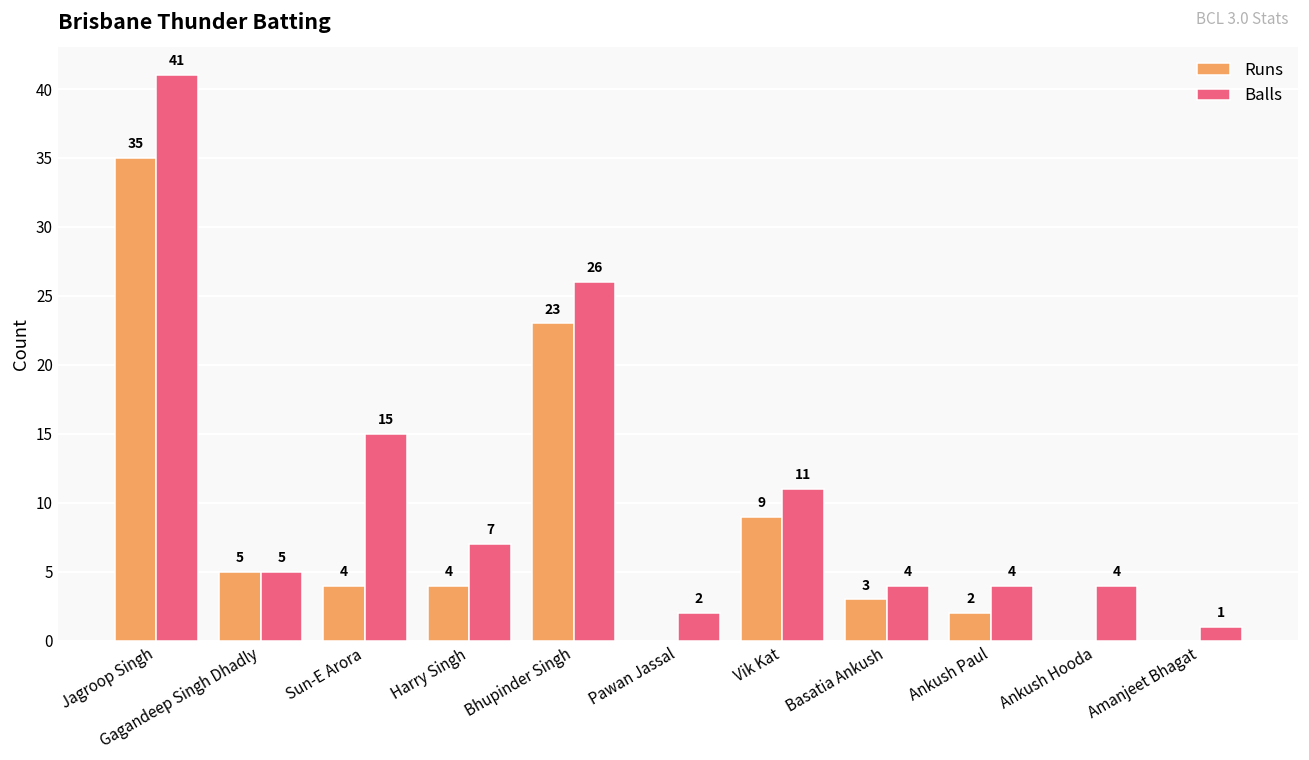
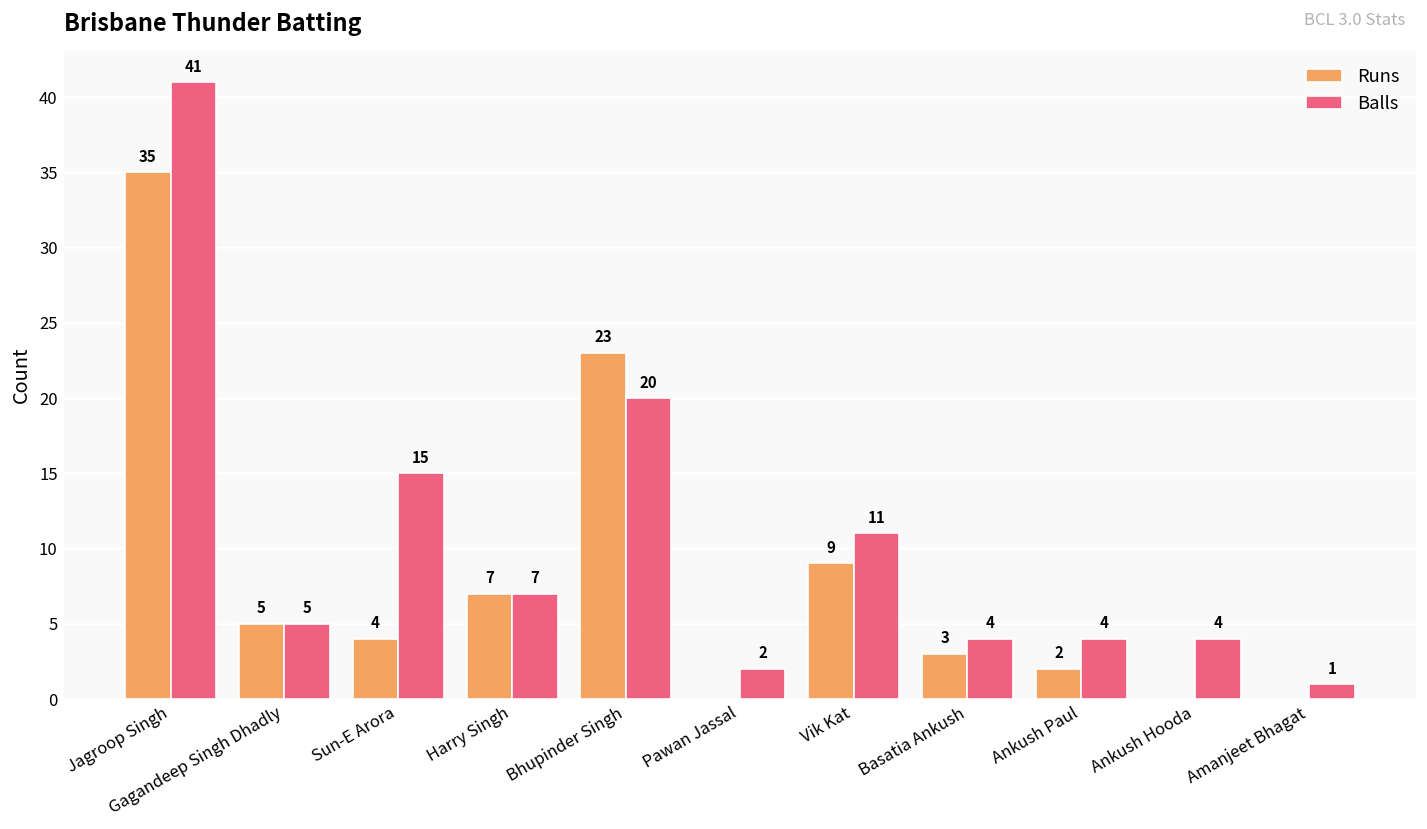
  {
    "Runs": {
      "Jagroop Singh": 35,
      "Gagandeep Singh Dhadly": 5,
      "Sun-E Arora": 4,
-     "Harry Singh": 4,
+     "Harry Singh": 7,
      "Bhupinder Singh": 23,
      "Vik Kat": 9,
      "Basatia Ankush": 3,
      "Ankush Paul": 2
    },
    "Balls": {
      "Jagroop Singh": 41,
      "Gagandeep Singh Dhadly": 5,
      "Sun-E Arora": 15,
      "Harry Singh": 7,
-     "Bhupinder Singh": 26,
+     "Bhupinder Singh": 20,
      "Pawan Jassal": 2,
      "Vik Kat": 11,
      "Basatia Ankush": 4,
      "Ankush Paul": 4,
      "Ankush Hooda": 4,
      "Amanjeet Bhagat": 1
    }
  }
